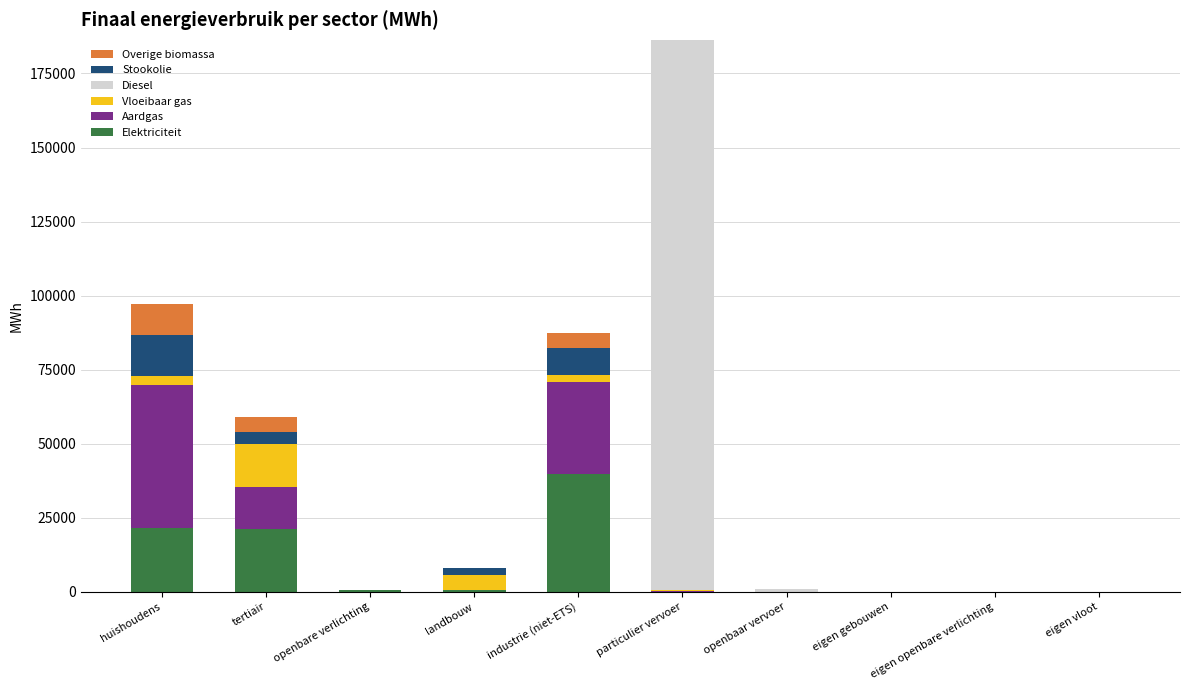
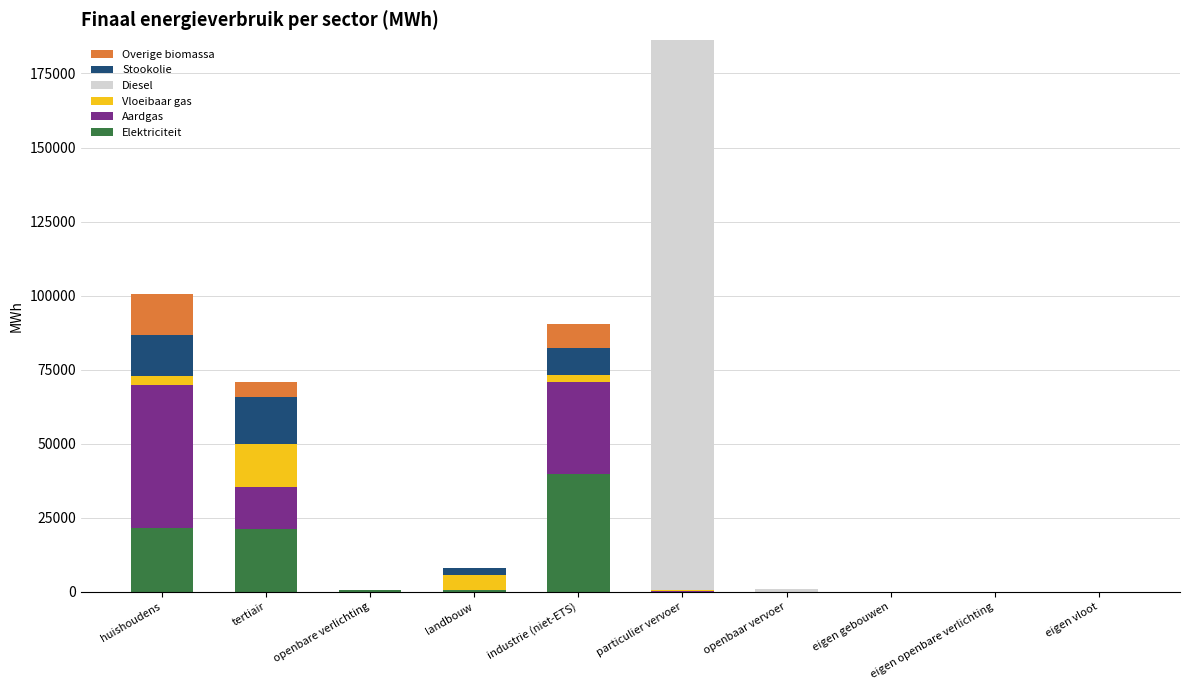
  {
    "Elektriciteit": {
      "huishoudens": 22000,
      "tertiair": 21000,
      "industrie (niet-ETS)": 40000,
      "openbaar vervoer": 0,
      "eigen gebouwen": 0,
      "eigen openbare verlichting": 0,
      "eigen vloot": 0
    },
    "Aardgas": {
      "huishoudens": 48000,
      "tertiair": 14000,
      "openbare verlichting": 0,
      "industrie (niet-ETS)": 31000,
      "openbaar vervoer": 0,
      "eigen gebouwen": 0,
      "eigen openbare verlichting": 0,
      "eigen vloot": 0
    },
    "Vloeibaar gas": {
      "huishoudens": 3000,
      "tertiair": 15000,
      "openbare verlichting": 0,
      "landbouw": 5000,
      "industrie (niet-ETS)": 2000,
      "openbaar vervoer": 0,
      "eigen gebouwen": 0,
      "eigen openbare verlichting": 0,
      "eigen vloot": 0
    },
    "Diesel": {
      "huishoudens": 0,
      "tertiair": 0,
      "openbare verlichting": 0,
      "landbouw": 0,
      "industrie (niet-ETS)": 0,
      "particulier vervoer": 186000,
      "openbaar vervoer": 1000,
      "eigen gebouwen": 0,
      "eigen openbare verlichting": 0,
      "eigen vloot": 0
    },
    "Stookolie": {
      "huishoudens": 14000,
-     "tertiair": 4000,
+     "tertiair": 16000,
      "openbare verlichting": 0,
      "landbouw": 2000,
      "industrie (niet-ETS)": 9000,
      "particulier vervoer": 0,
      "openbaar vervoer": 0,
      "eigen gebouwen": 0,
      "eigen openbare verlichting": 0,
      "eigen vloot": 0
    },
    "Overige biomassa": {
-     "huishoudens": 11000,
+     "huishoudens": 14000,
      "tertiair": 5000,
      "openbare verlichting": 0,
      "landbouw": 0,
-     "industrie (niet-ETS)": 5000,
+     "industrie (niet-ETS)": 8000,
      "particulier vervoer": 0,
      "openbaar vervoer": 0,
      "eigen gebouwen": 0,
      "eigen openbare verlichting": 0,
      "eigen vloot": 0
    }
  }
